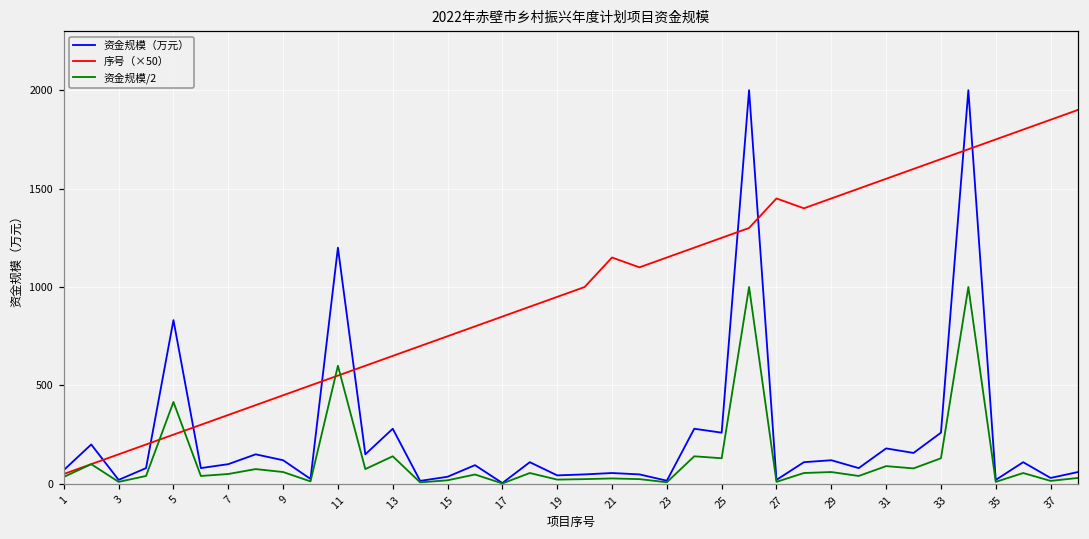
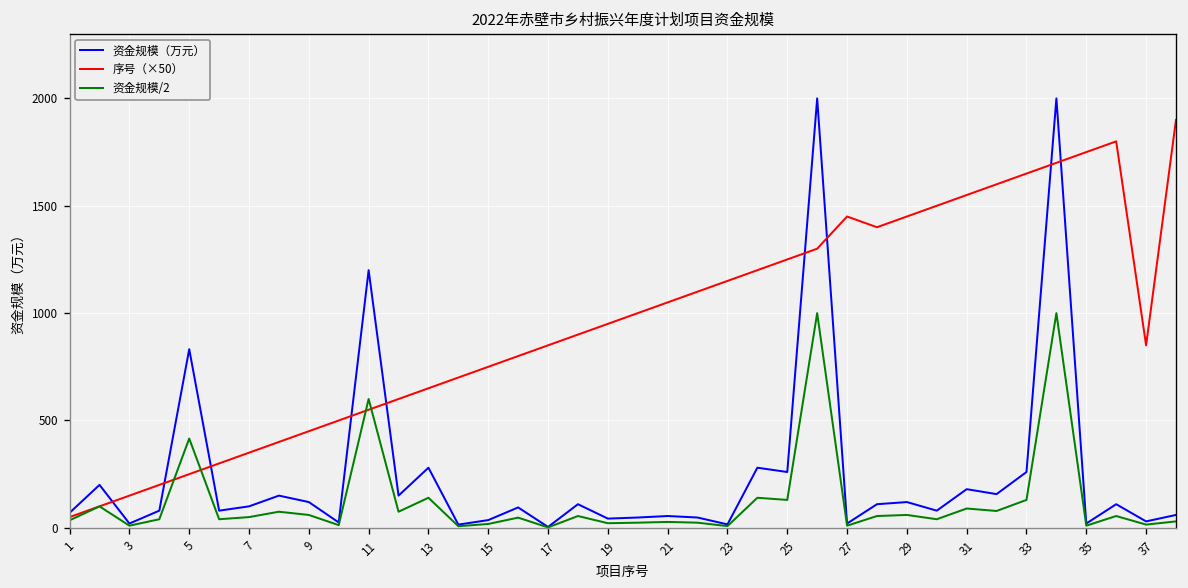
  {
    "资金规模（万元）": {
      "1": 70,
      "5": 830,
      "7": 100,
      "9": 120,
      "11": 1200,
      "13": 280,
      "15": 40,
      "19": 40,
      "21": 60,
      "25": 260,
      "29": 120,
      "31": 180,
      "33": 260,
      "37": 30
    },
    "序号（×50）": {
      "1": 50,
      "3": 150,
      "5": 250,
      "7": 350,
      "9": 450,
      "11": 550,
      "13": 650,
      "15": 750,
      "17": 850,
      "19": 950,
-     "21": 1150,
+     "21": 1050,
      "23": 1150,
      "25": 1250,
      "27": 1450,
      "29": 1450,
      "31": 1550,
      "33": 1650,
      "35": 1750,
-     "37": 1850
+     "37": 850
    },
    "资金规模/2": {
      "1": 40,
      "5": 420,
      "7": 50,
      "9": 60,
      "11": 600,
      "13": 140,
      "15": 20,
      "19": 20,
      "21": 30,
      "25": 130,
      "29": 60,
      "31": 90,
      "33": 130,
      "37": 20
    }
  }
